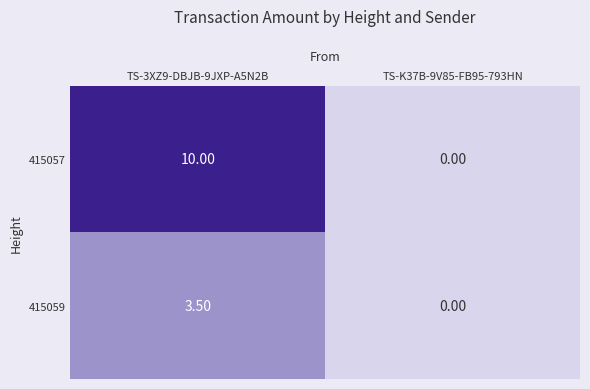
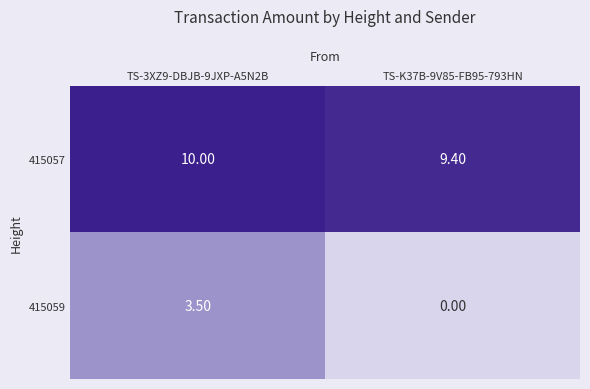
  {
    "415057": {
      "TS-3XZ9-DBJB-9JXP-A5N2B": 10.00,
-     "TS-K37B-9V85-FB95-793HN": 0.00
+     "TS-K37B-9V85-FB95-793HN": 9.40
    },
    "415059": {
      "TS-3XZ9-DBJB-9JXP-A5N2B": 3.50,
      "TS-K37B-9V85-FB95-793HN": 0.00
    }
  }
